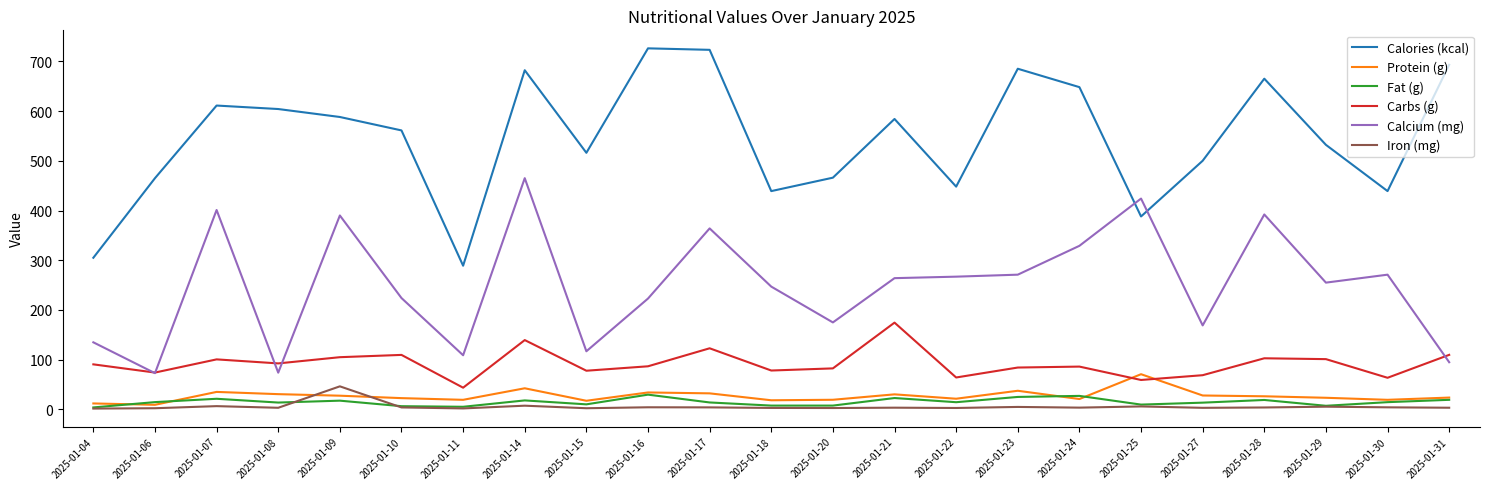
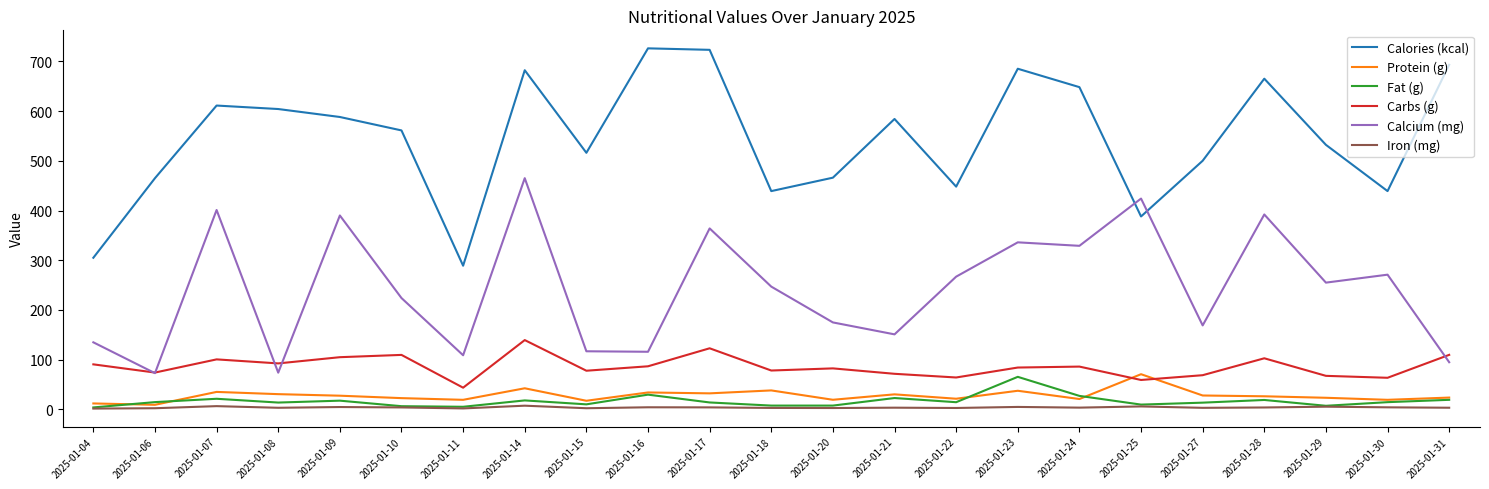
  {
    "Calories (kcal)": {
      "2025-01-04": 310,
      "2025-01-06": 470,
      "2025-01-07": 610,
      "2025-01-08": 600,
      "2025-01-09": 590,
      "2025-01-10": 560,
      "2025-01-11": 290,
      "2025-01-14": 680,
      "2025-01-15": 520,
      "2025-01-16": 730,
      "2025-01-17": 720,
      "2025-01-18": 440,
      "2025-01-20": 470,
      "2025-01-21": 580,
      "2025-01-22": 450,
      "2025-01-23": 690,
      "2025-01-24": 650,
      "2025-01-25": 390,
      "2025-01-27": 500,
      "2025-01-28": 670,
      "2025-01-29": 530,
      "2025-01-30": 440
    },
    "Protein (g)": {
      "2025-01-04": 10,
      "2025-01-06": 10,
      "2025-01-07": 40,
      "2025-01-08": 30,
      "2025-01-09": 30,
      "2025-01-10": 20,
      "2025-01-11": 20,
      "2025-01-14": 40,
      "2025-01-15": 20,
      "2025-01-17": 30,
-     "2025-01-18": 20,
+     "2025-01-18": 40,
      "2025-01-20": 20,
      "2025-01-21": 30,
      "2025-01-22": 20,
      "2025-01-23": 40,
      "2025-01-24": 20,
      "2025-01-25": 70,
      "2025-01-27": 30,
      "2025-01-28": 30,
      "2025-01-29": 20
    },
    "Fat (g)": {
      "2025-01-06": 10,
      "2025-01-07": 20,
      "2025-01-08": 10,
      "2025-01-09": 20,
      "2025-01-14": 20,
      "2025-01-15": 10,
      "2025-01-17": 10,
      "2025-01-21": 20,
      "2025-01-22": 10,
-     "2025-01-23": 30,
+     "2025-01-23": 70,
      "2025-01-24": 30,
      "2025-01-27": 10,
      "2025-01-28": 20
    },
    "Carbs (g)": {
      "2025-01-04": 90,
      "2025-01-07": 100,
      "2025-01-08": 90,
      "2025-01-09": 110,
      "2025-01-10": 110,
      "2025-01-11": 40,
      "2025-01-14": 140,
      "2025-01-15": 80,
      "2025-01-16": 90,
      "2025-01-17": 120,
      "2025-01-18": 80,
      "2025-01-20": 80,
-     "2025-01-21": 170,
+     "2025-01-21": 70,
      "2025-01-22": 60,
      "2025-01-23": 80,
      "2025-01-24": 90,
      "2025-01-25": 60,
      "2025-01-27": 70,
      "2025-01-28": 100,
-     "2025-01-29": 100,
+     "2025-01-29": 70,
      "2025-01-30": 60,
      "2025-01-31": 110
    },
    "Calcium (mg)": {
      "2025-01-04": 140,
      "2025-01-07": 400,
      "2025-01-08": 70,
      "2025-01-09": 390,
      "2025-01-10": 220,
      "2025-01-11": 110,
      "2025-01-14": 470,
      "2025-01-15": 120,
-     "2025-01-16": 220,
+     "2025-01-16": 120,
      "2025-01-17": 360,
      "2025-01-18": 250,
      "2025-01-20": 180,
-     "2025-01-21": 260,
+     "2025-01-21": 150,
      "2025-01-22": 270,
-     "2025-01-23": 270,
+     "2025-01-23": 340,
      "2025-01-24": 330,
      "2025-01-25": 420,
      "2025-01-27": 170,
      "2025-01-28": 390,
      "2025-01-29": 260,
      "2025-01-30": 270,
      "2025-01-31": 100
    },
    "Iron (mg)": {
      "2025-01-06": 0,
      "2025-01-07": 10,
      "2025-01-08": 0,
-     "2025-01-09": 50,
+     "2025-01-09": 0,
      "2025-01-14": 10,
      "2025-01-15": 0,
      "2025-01-16": 0,
      "2025-01-17": 0,
      "2025-01-21": 0,
      "2025-01-22": 0,
      "2025-01-23": 10,
      "2025-01-24": 0,
      "2025-01-27": 0,
      "2025-01-28": 0,
      "2025-01-30": 0,
      "2025-01-31": 0
    }
  }
